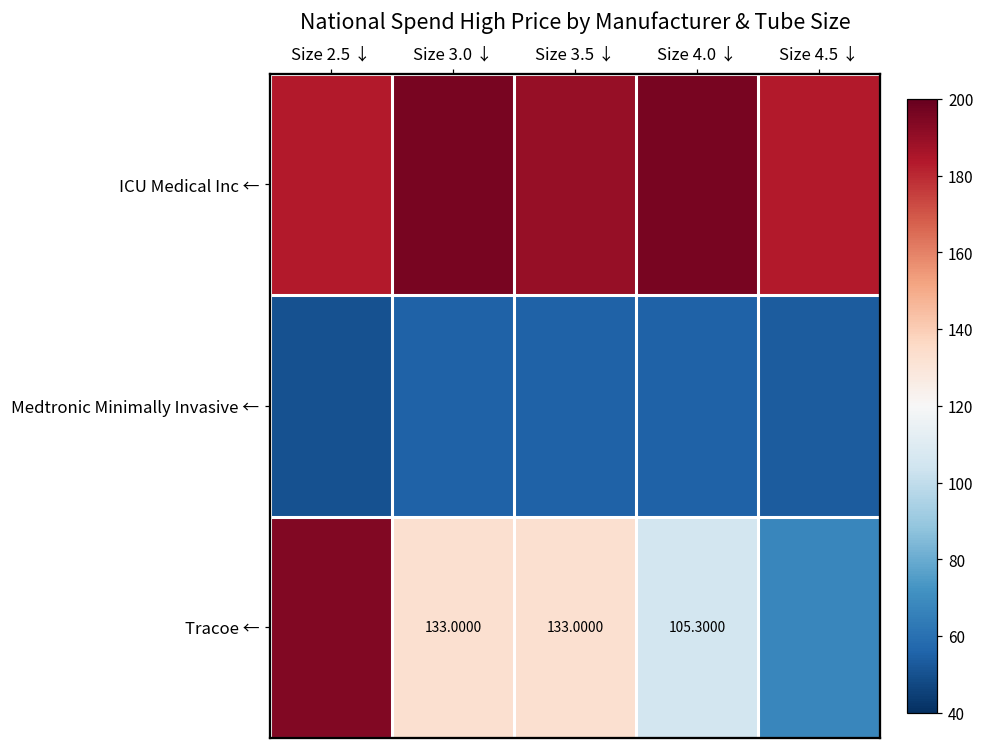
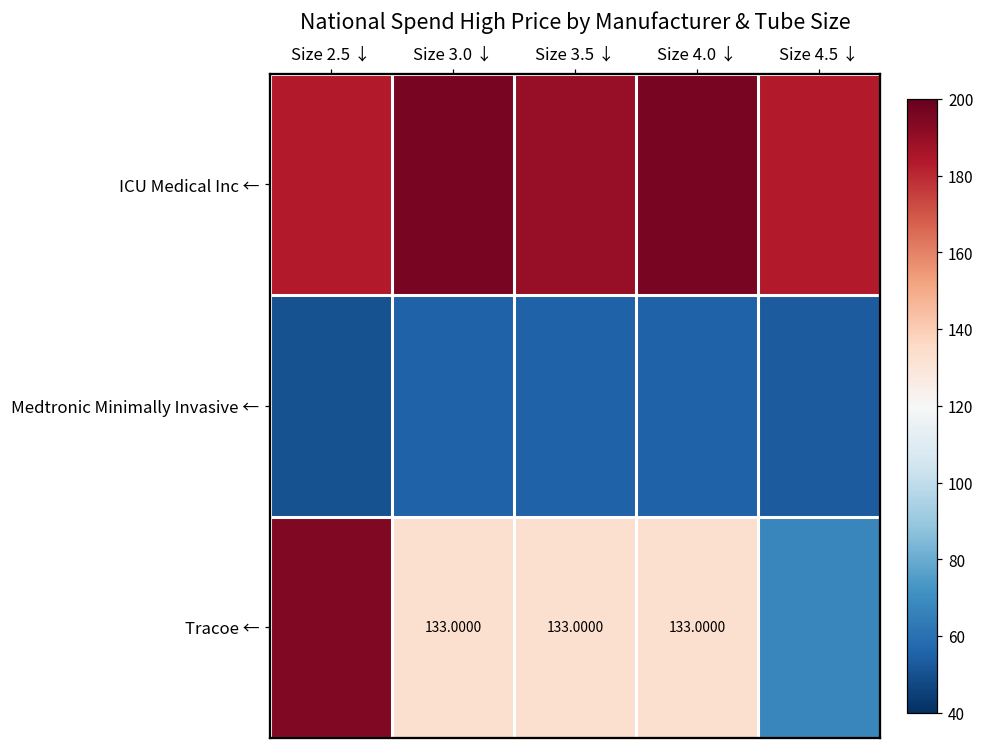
  {
    "Tracoe ←": {
      "Size 3.0 ↓": 133.0000,
      "Size 3.5 ↓": 133.0000,
-     "Size 4.0 ↓": 105.3000
+     "Size 4.0 ↓": 133.0000
    }
  }
